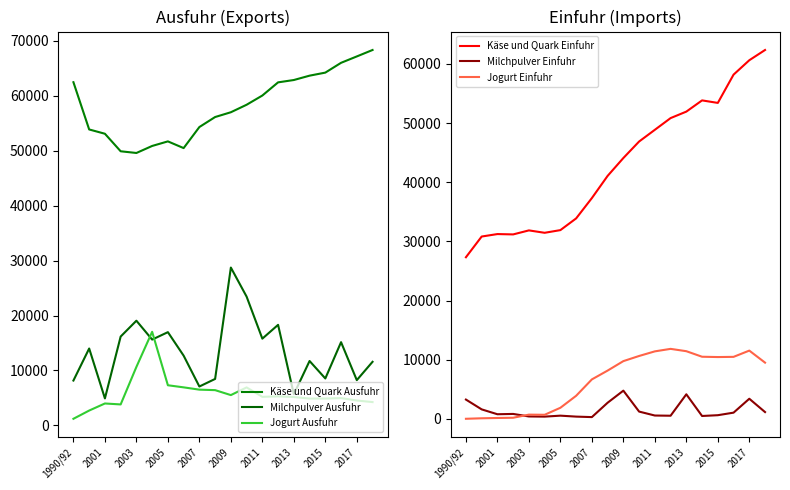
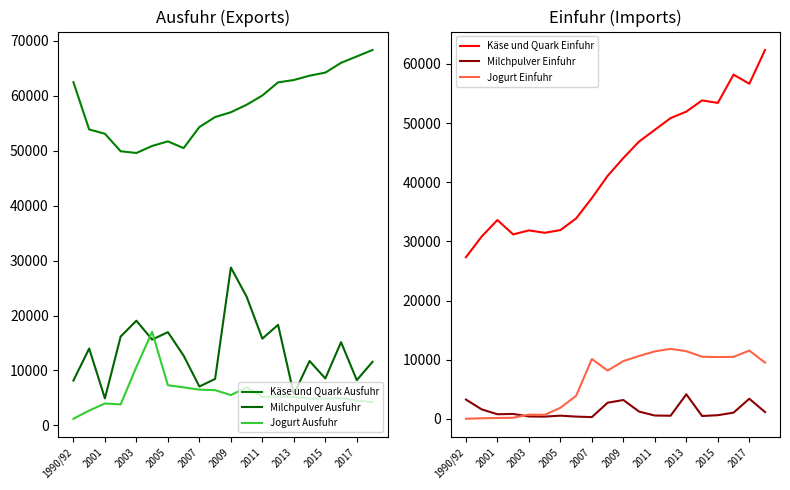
  {
    "Ausfuhr (Exports)": {
      "Jogurt Ausfuhr": {
        "1990/92": 1000,
        "2001": 4000,
        "2003": 11000,
        "2005": 7000,
        "2007": 7000,
        "2009": 6000
      }
    },
    "Einfuhr (Imports)": {
      "Käse und Quark Einfuhr": {
        "1990/92": 27000,
-       "2001": 31000,
+       "2001": 34000,
        "2003": 32000,
        "2005": 32000,
        "2007": 37000,
        "2009": 44000,
        "2011": 49000,
        "2013": 52000,
        "2015": 53000,
-       "2017": 61000
+       "2017": 57000
      },
      "Milchpulver Einfuhr": {
        "1990/92": 3000,
        "2001": 1000,
        "2005": 1000,
        "2007": 0,
-       "2009": 5000,
+       "2009": 3000,
        "2011": 1000,
        "2013": 4000,
        "2015": 1000,
        "2017": 3000
      },
      "Jogurt Einfuhr": {
        "1990/92": 0,
        "2001": 0,
        "2005": 2000,
-       "2007": 7000,
+       "2007": 10000,
        "2009": 10000,
        "2011": 11000,
        "2013": 11000,
        "2015": 10000,
        "2017": 12000
      }
    }
  }
